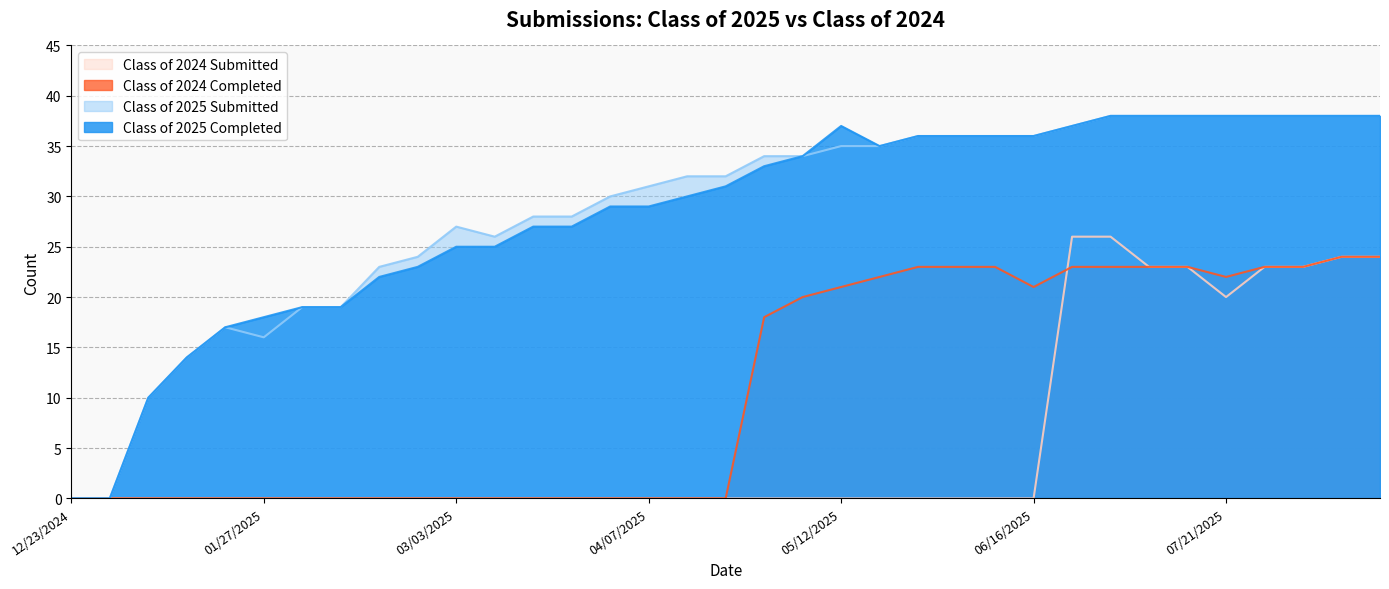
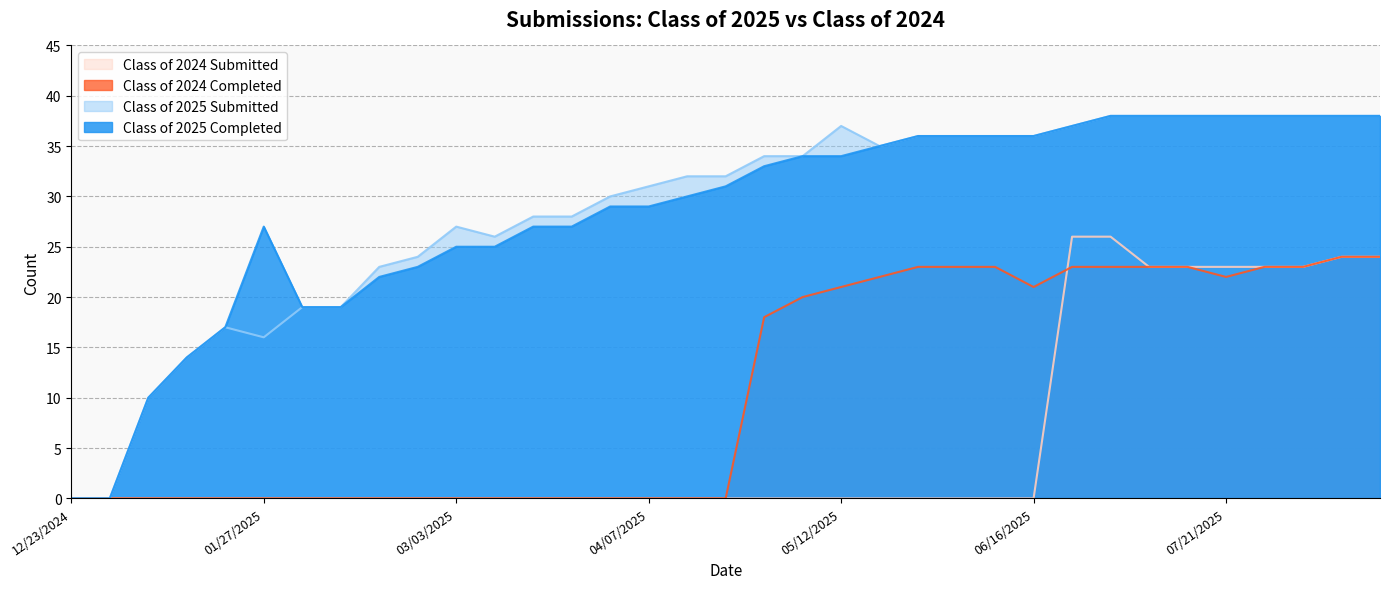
  {
    "Class of 2024 Submitted": {
      "05/12/2025": 0,
      "06/16/2025": 0,
-     "07/21/2025": 20
+     "07/21/2025": 23
    },
    "Class of 2024 Completed": {
      "05/12/2025": 21,
      "06/16/2025": 21,
      "07/21/2025": 22
    },
    "Class of 2025 Submitted": {
      "01/27/2025": 16,
      "03/03/2025": 27,
      "04/07/2025": 31,
-     "05/12/2025": 35
+     "05/12/2025": 37
    },
    "Class of 2025 Completed": {
-     "01/27/2025": 18,
+     "01/27/2025": 27,
      "03/03/2025": 25,
      "04/07/2025": 29,
-     "05/12/2025": 37
+     "05/12/2025": 34
    }
  }
